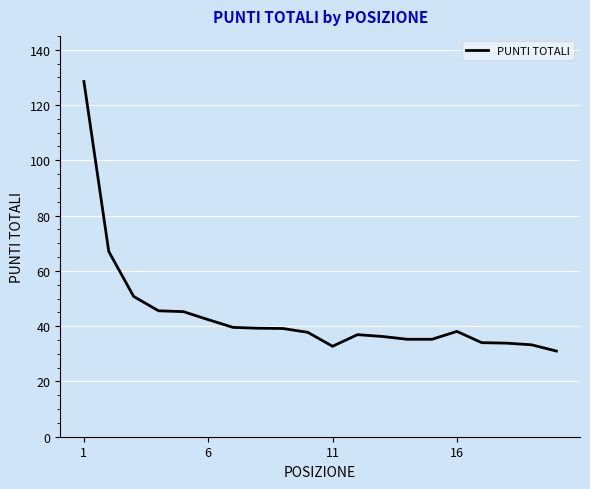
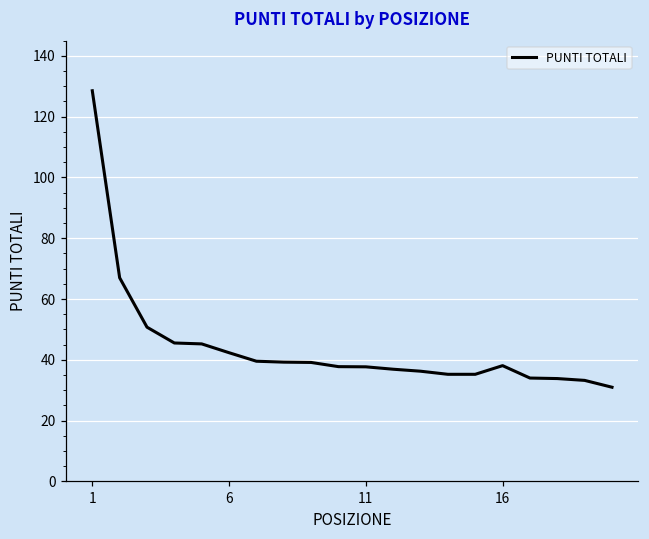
  {
    "1": 129,
    "6": 42,
-   "11": 33,
+   "11": 38,
    "16": 38
  }
